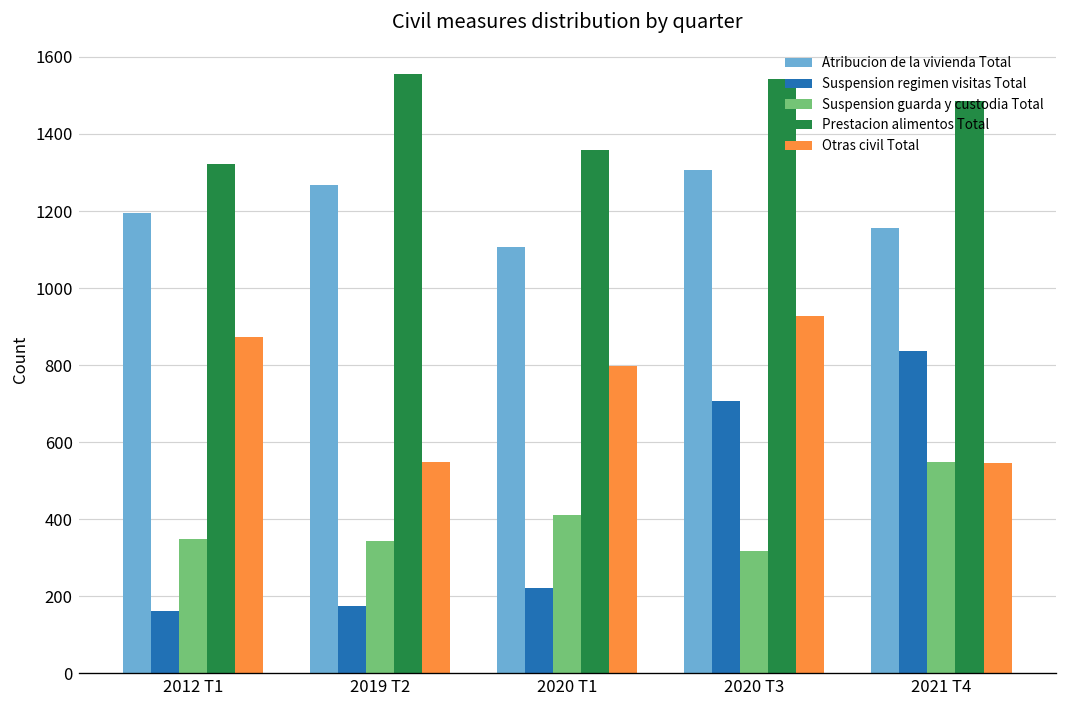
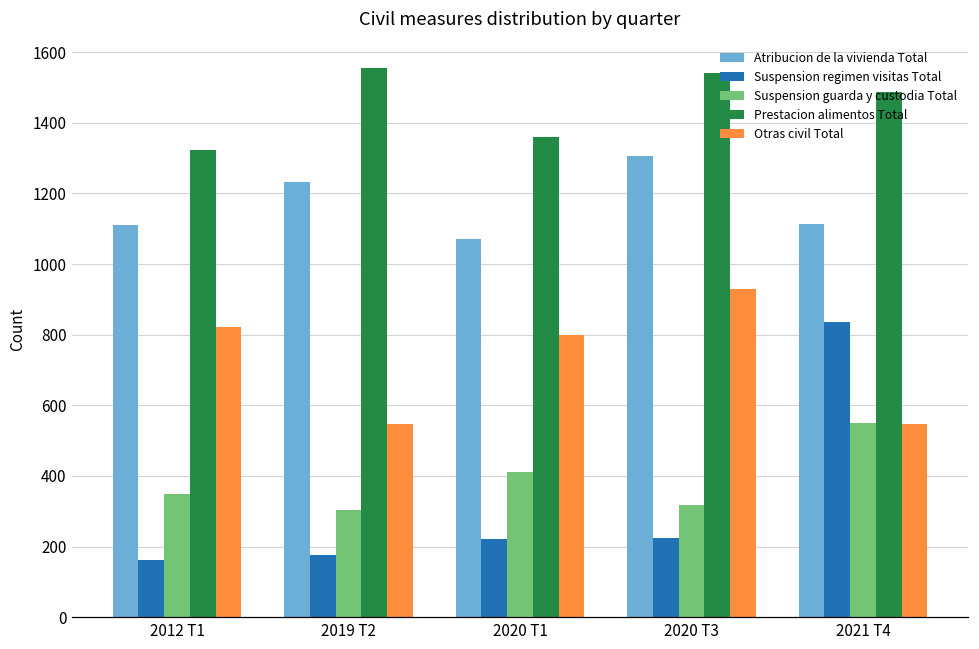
  {
    "Atribucion de la vivienda Total": {
-     "2012 T1": 1200,
-     "2019 T2": 1270,
-     "2020 T1": 1110,
+     "2012 T1": 1110,
+     "2019 T2": 1230,
+     "2020 T1": 1070,
      "2020 T3": 1310,
-     "2021 T4": 1160
+     "2021 T4": 1110
    },
    "Suspension regimen visitas Total": {
      "2012 T1": 160,
      "2019 T2": 180,
      "2020 T1": 220,
-     "2020 T3": 710,
+     "2020 T3": 220,
      "2021 T4": 840
    },
    "Suspension guarda y custodia Total": {
      "2012 T1": 350,
-     "2019 T2": 340,
+     "2019 T2": 300,
      "2020 T1": 410,
      "2020 T3": 320,
      "2021 T4": 550
    },
    "Prestacion alimentos Total": {
      "2012 T1": 1320,
      "2019 T2": 1560,
      "2020 T1": 1360,
      "2020 T3": 1540,
      "2021 T4": 1490
    },
    "Otras civil Total": {
-     "2012 T1": 870,
+     "2012 T1": 820,
      "2019 T2": 550,
      "2020 T1": 800,
      "2020 T3": 930,
      "2021 T4": 550
    }
  }
